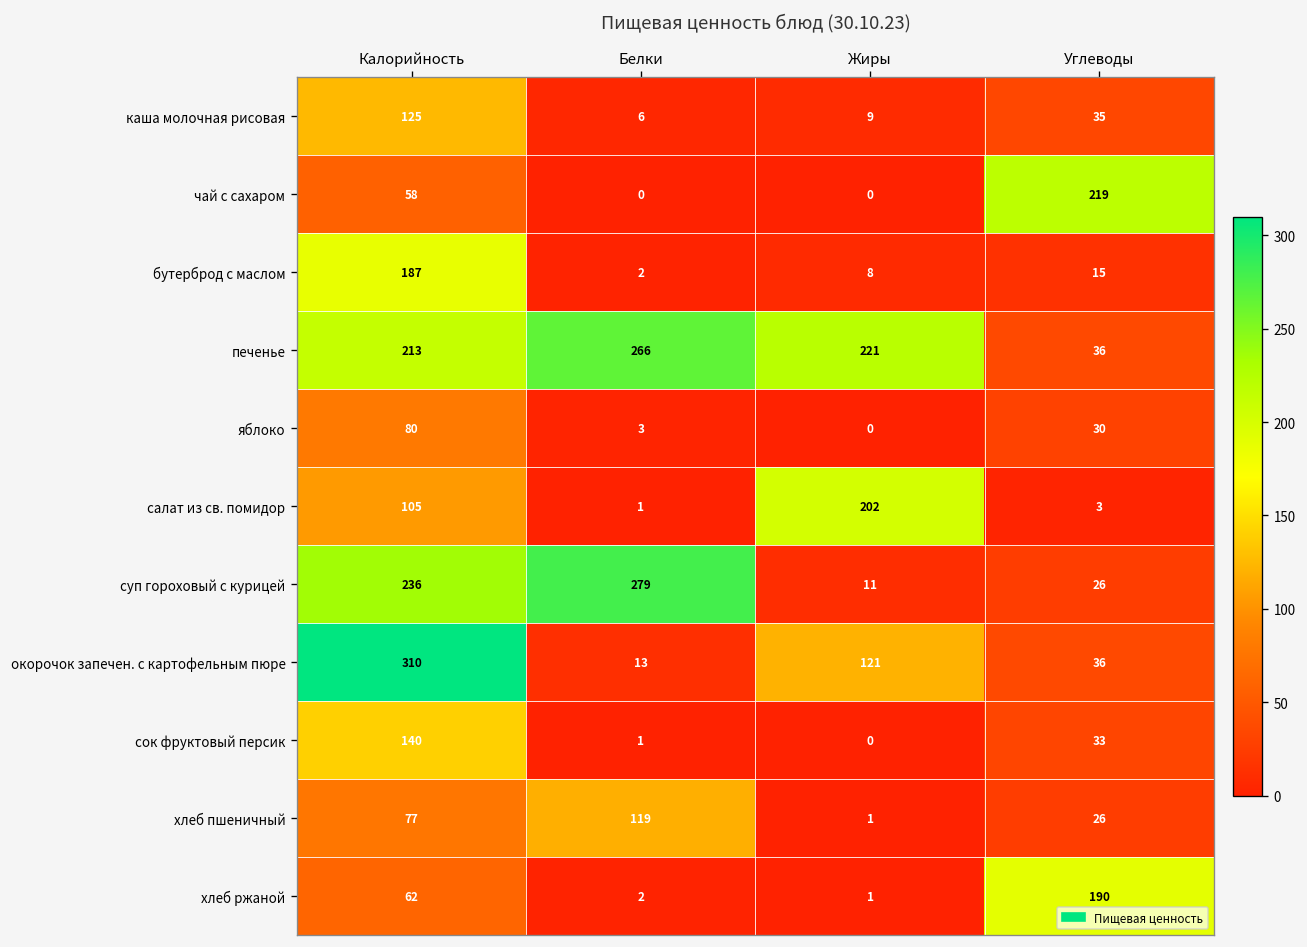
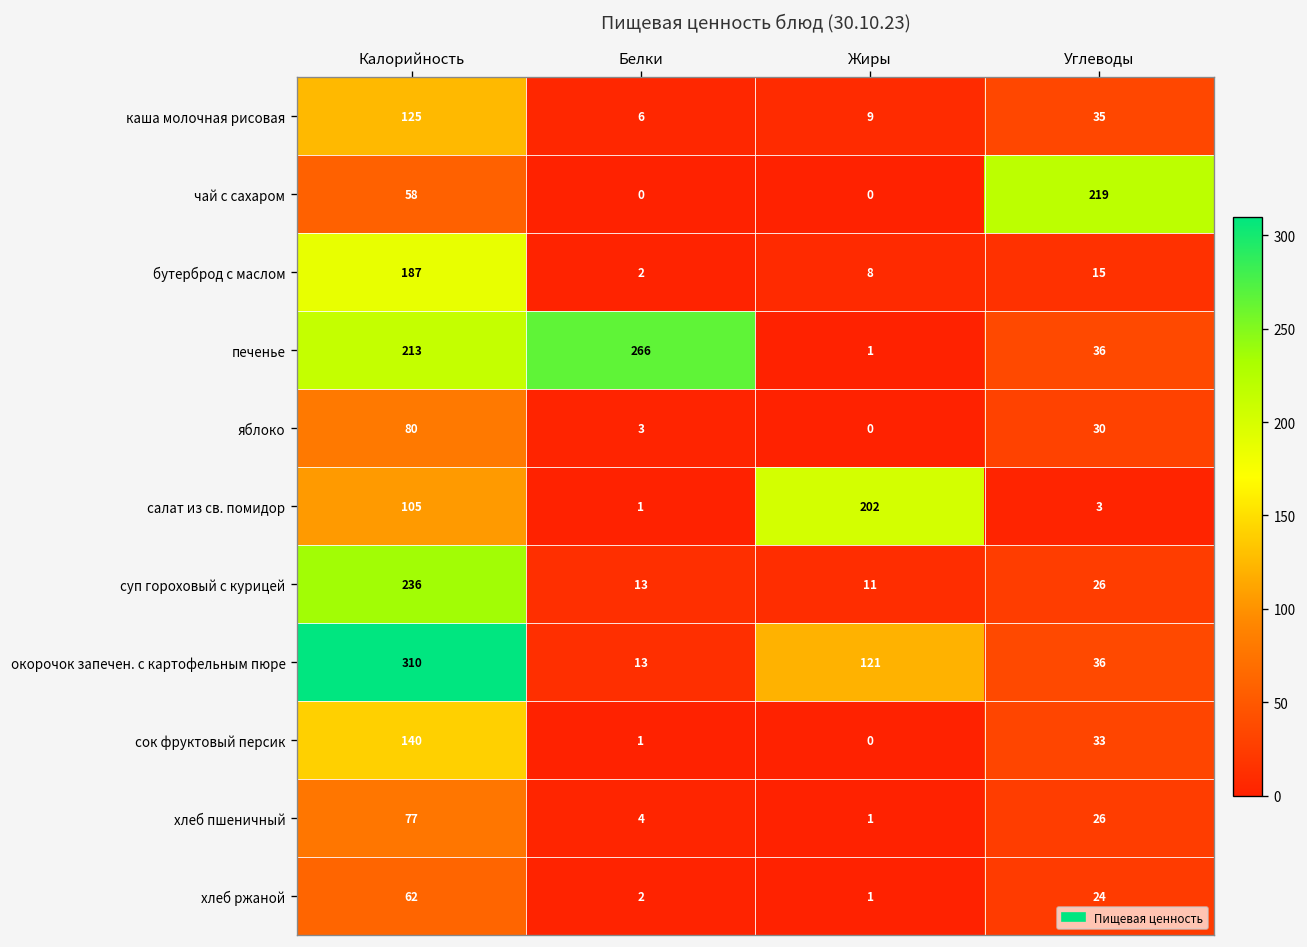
  {
    "каша молочная рисовая": {
      "Калорийность": 125,
      "Белки": 6,
      "Жиры": 9,
      "Углеводы": 35
    },
    "чай с сахаром": {
      "Калорийность": 58,
      "Белки": 0,
      "Жиры": 0,
      "Углеводы": 219
    },
    "бутерброд с маслом": {
      "Калорийность": 187,
      "Белки": 2,
      "Жиры": 8,
      "Углеводы": 15
    },
    "печенье": {
      "Калорийность": 213,
      "Белки": 266,
-     "Жиры": 221,
+     "Жиры": 1,
      "Углеводы": 36
    },
    "яблоко": {
      "Калорийность": 80,
      "Белки": 3,
      "Жиры": 0,
      "Углеводы": 30
    },
    "салат из св. помидор": {
      "Калорийность": 105,
      "Белки": 1,
      "Жиры": 202,
      "Углеводы": 3
    },
    "суп гороховый с курицей": {
      "Калорийность": 236,
-     "Белки": 279,
+     "Белки": 13,
      "Жиры": 11,
      "Углеводы": 26
    },
    "окорочок запечен. с картофельным пюре": {
      "Калорийность": 310,
      "Белки": 13,
      "Жиры": 121,
      "Углеводы": 36
    },
    "сок фруктовый персик": {
      "Калорийность": 140,
      "Белки": 1,
      "Жиры": 0,
      "Углеводы": 33
    },
    "хлеб пшеничный": {
      "Калорийность": 77,
-     "Белки": 119,
+     "Белки": 4,
      "Жиры": 1,
      "Углеводы": 26
    },
    "хлеб ржаной": {
      "Калорийность": 62,
      "Белки": 2,
      "Жиры": 1,
-     "Углеводы": 190
+     "Углеводы": 24
    }
  }
